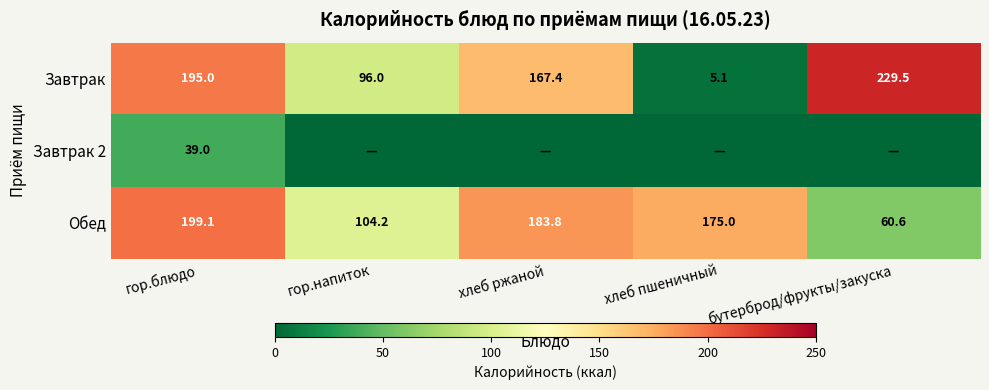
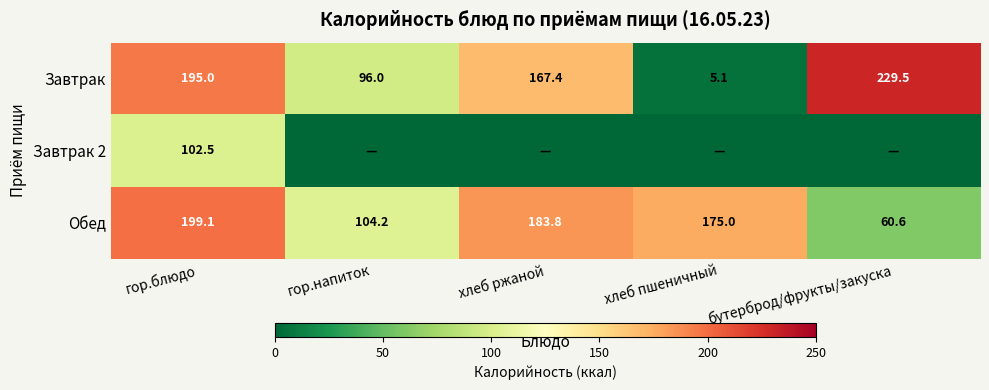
  {
    "Завтрак": {
      "гор.блюдо": 195.0,
      "гор.напиток": 96.0,
      "хлеб ржаной": 167.4,
      "хлеб пшеничный": 5.1,
      "бутерброд/фрукты/закуска": 229.5
    },
    "Завтрак 2": {
-     "гор.блюдо": 39.0
+     "гор.блюдо": 102.5
    },
    "Обед": {
      "гор.блюдо": 199.1,
      "гор.напиток": 104.2,
      "хлеб ржаной": 183.8,
      "хлеб пшеничный": 175.0,
      "бутерброд/фрукты/закуска": 60.6
    }
  }
